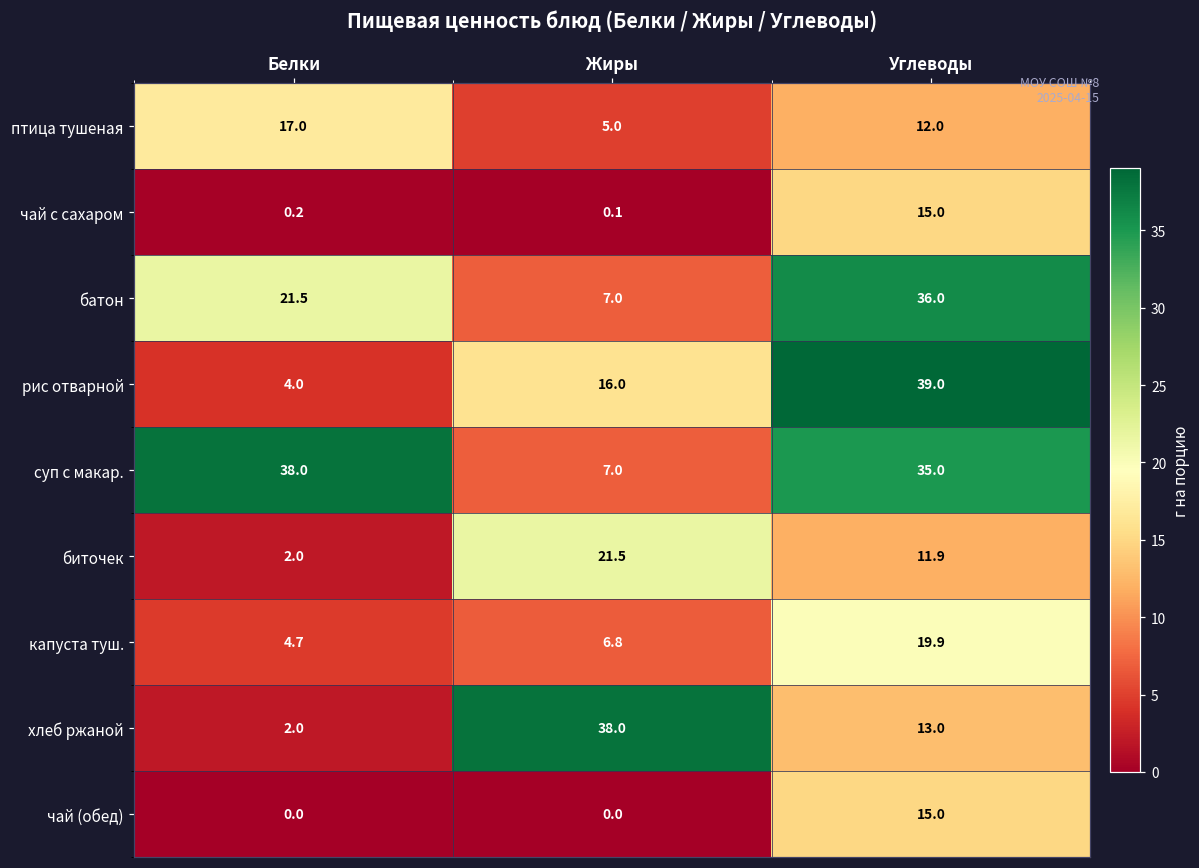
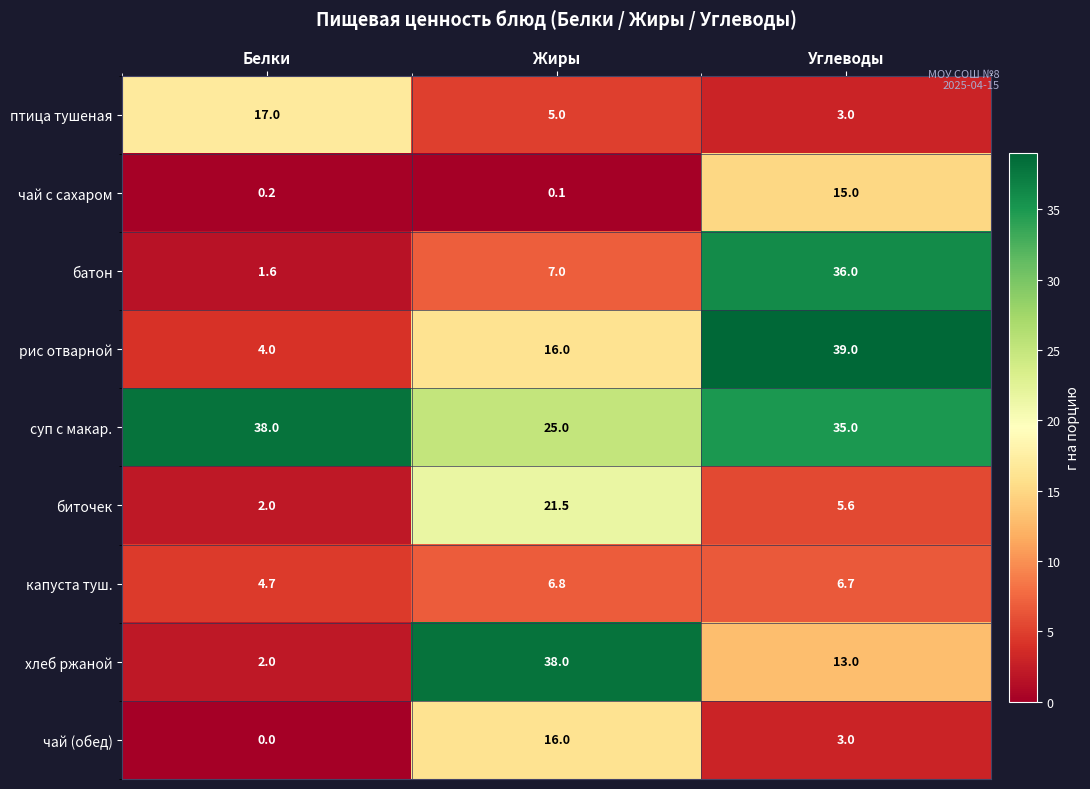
  {
    "птица тушеная": {
      "Белки": 17.0,
      "Жиры": 5.0,
-     "Углеводы": 12.0
+     "Углеводы": 3.0
    },
    "чай с сахаром": {
      "Белки": 0.2,
      "Жиры": 0.1,
      "Углеводы": 15.0
    },
    "батон": {
-     "Белки": 21.5,
+     "Белки": 1.6,
      "Жиры": 7.0,
      "Углеводы": 36.0
    },
    "рис отварной": {
      "Белки": 4.0,
      "Жиры": 16.0,
      "Углеводы": 39.0
    },
    "суп с макар.": {
      "Белки": 38.0,
-     "Жиры": 7.0,
+     "Жиры": 25.0,
      "Углеводы": 35.0
    },
    "биточек": {
      "Белки": 2.0,
      "Жиры": 21.5,
-     "Углеводы": 11.9
+     "Углеводы": 5.6
    },
    "капуста туш.": {
      "Белки": 4.7,
      "Жиры": 6.8,
-     "Углеводы": 19.9
+     "Углеводы": 6.7
    },
    "хлеб ржаной": {
      "Белки": 2.0,
      "Жиры": 38.0,
      "Углеводы": 13.0
    },
    "чай (обед)": {
      "Белки": 0.0,
-     "Жиры": 0.0,
-     "Углеводы": 15.0
+     "Жиры": 16.0,
+     "Углеводы": 3.0
    }
  }
